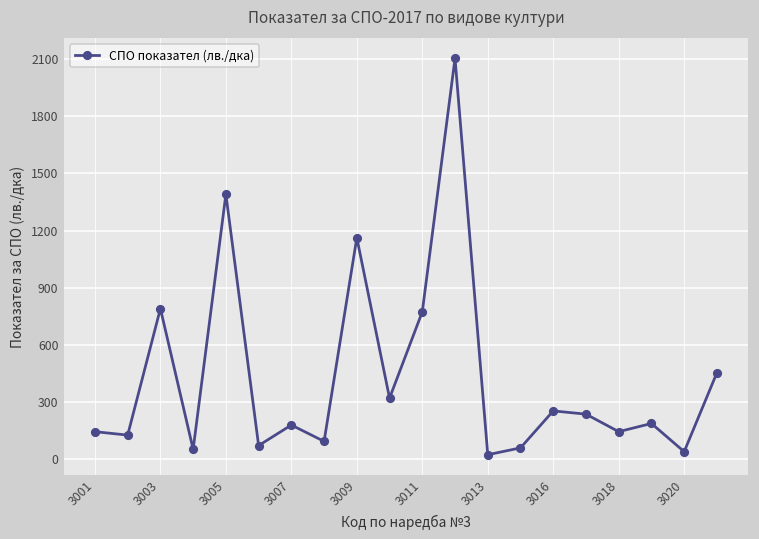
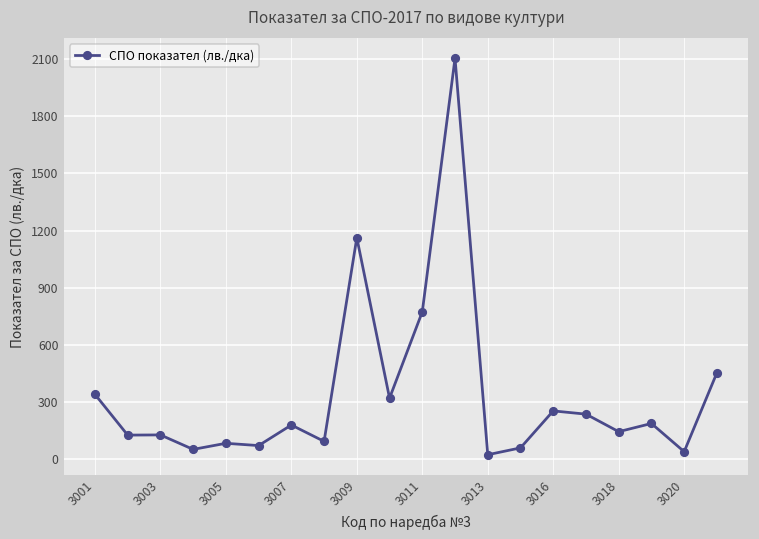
  {
-   "3001": 150,
-   "3003": 790,
-   "3005": 1390,
+   "3001": 340,
+   "3003": 130,
+   "3005": 80,
    "3007": 180,
    "3009": 1160,
    "3011": 770,
    "3013": 20,
    "3016": 250,
    "3018": 150,
    "3020": 40
  }
